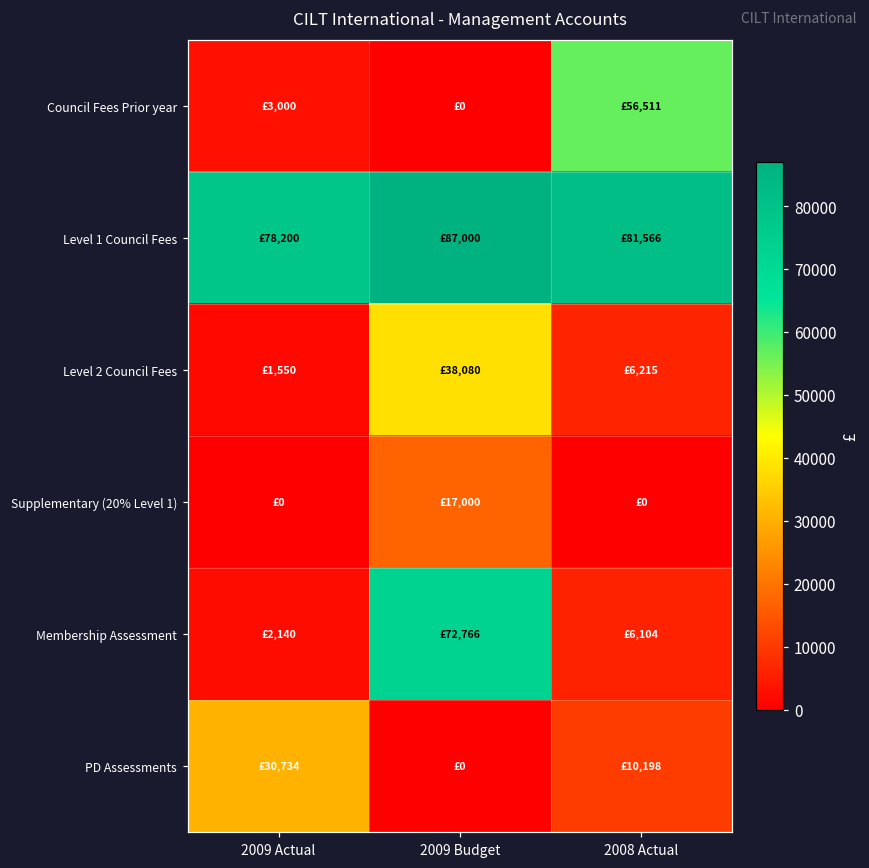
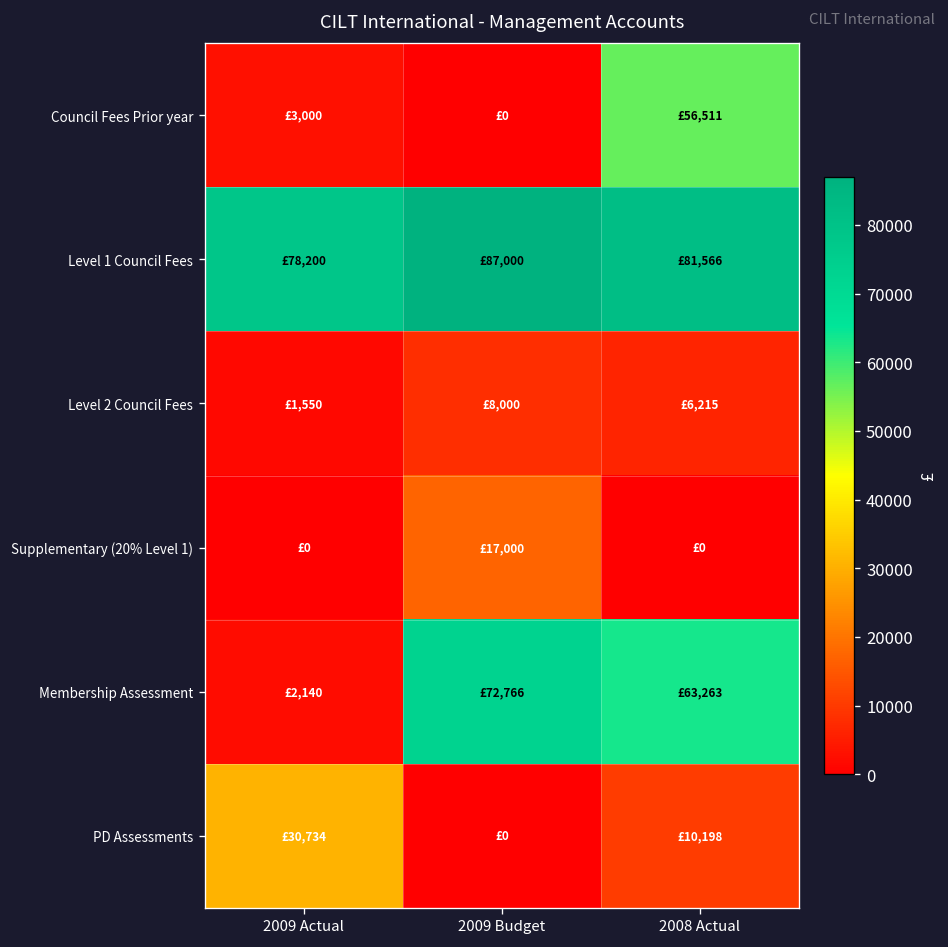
  {
    "Council Fees Prior year": {
      "2009 Actual": "£3,000",
      "2009 Budget": "£0",
      "2008 Actual": "£56,511"
    },
    "Level 1 Council Fees": {
      "2009 Actual": "£78,200",
      "2009 Budget": "£87,000",
      "2008 Actual": "£81,566"
    },
    "Level 2 Council Fees": {
      "2009 Actual": "£1,550",
-     "2009 Budget": "£38,080",
+     "2009 Budget": "£8,000",
      "2008 Actual": "£6,215"
    },
    "Supplementary (20% Level 1)": {
      "2009 Actual": "£0",
      "2009 Budget": "£17,000",
      "2008 Actual": "£0"
    },
    "Membership Assessment": {
      "2009 Actual": "£2,140",
      "2009 Budget": "£72,766",
-     "2008 Actual": "£6,104"
+     "2008 Actual": "£63,263"
    },
    "PD Assessments": {
      "2009 Actual": "£30,734",
      "2009 Budget": "£0",
      "2008 Actual": "£10,198"
    }
  }
